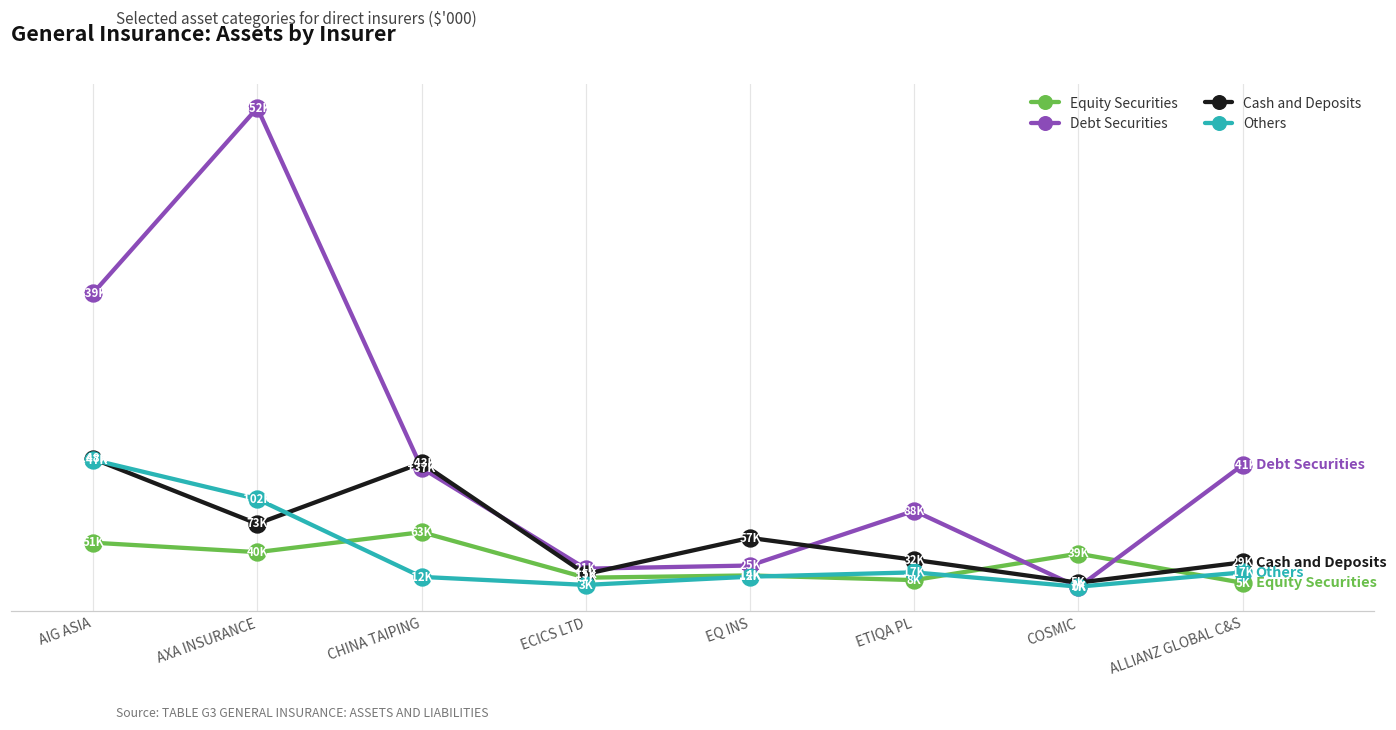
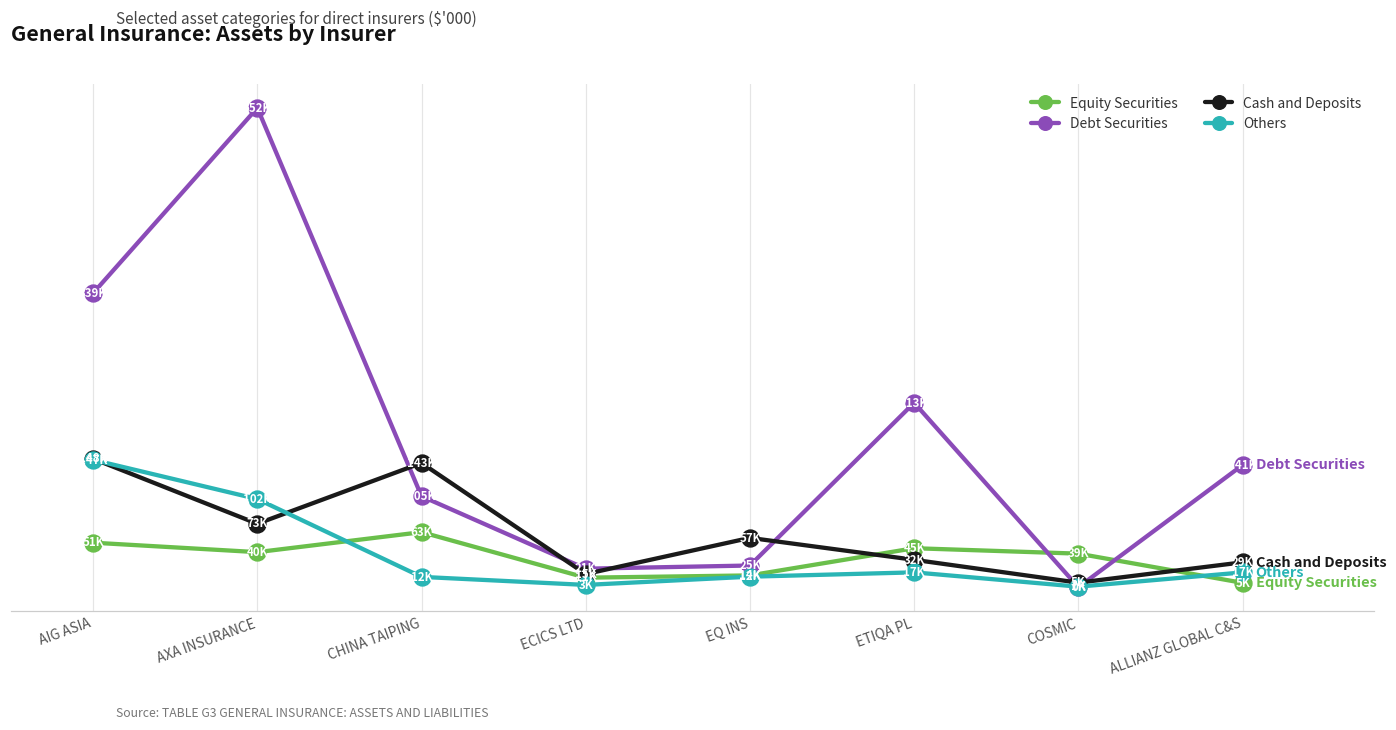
  {
    "Equity Securities": {
      "AIG ASIA": "51K",
      "AXA INSURANCE": "40K",
      "CHINA TAIPING": "63K",
-     "ETIQA PL": "8K",
+     "ETIQA PL": "45K",
      "COSMIC": "39K",
      "ALLIANZ GLOBAL C&S": "5K"
    },
    "Debt Securities": {
-     "CHINA TAIPING": "137K",
+     "CHINA TAIPING": "105K",
      "EQ INS": "25K",
-     "ETIQA PL": "88K",
+     "ETIQA PL": "213K",
      "ALLIANZ GLOBAL C&S": "141K"
    },
    "Cash and Deposits": {
      "AXA INSURANCE": "73K",
      "CHINA TAIPING": "143K",
      "EQ INS": "57K",
      "ETIQA PL": "32K",
      "ALLIANZ GLOBAL C&S": "29K"
    },
    "Others": {
      "AXA INSURANCE": "102K",
      "CHINA TAIPING": "12K",
      "ETIQA PL": "17K",
      "ALLIANZ GLOBAL C&S": "17K"
    }
  }
